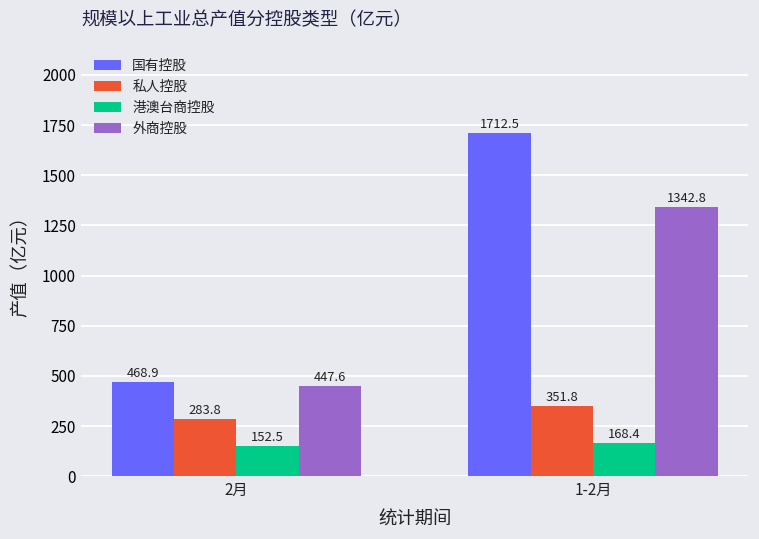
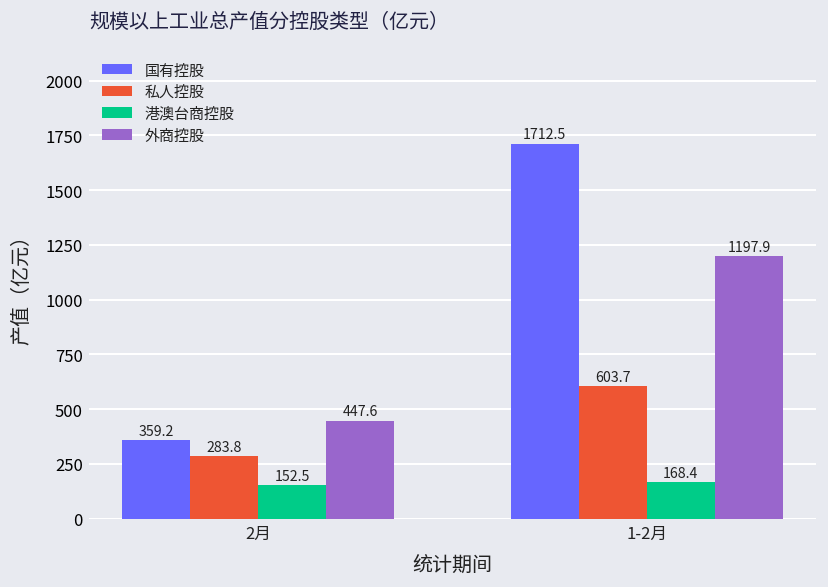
  {
    "国有控股": {
-     "2月": 468.9,
+     "2月": 359.2,
      "1-2月": 1712.5
    },
    "私人控股": {
      "2月": 283.8,
-     "1-2月": 351.8
+     "1-2月": 603.7
    },
    "港澳台商控股": {
      "2月": 152.5,
      "1-2月": 168.4
    },
    "外商控股": {
      "2月": 447.6,
-     "1-2月": 1342.8
+     "1-2月": 1197.9
    }
  }
